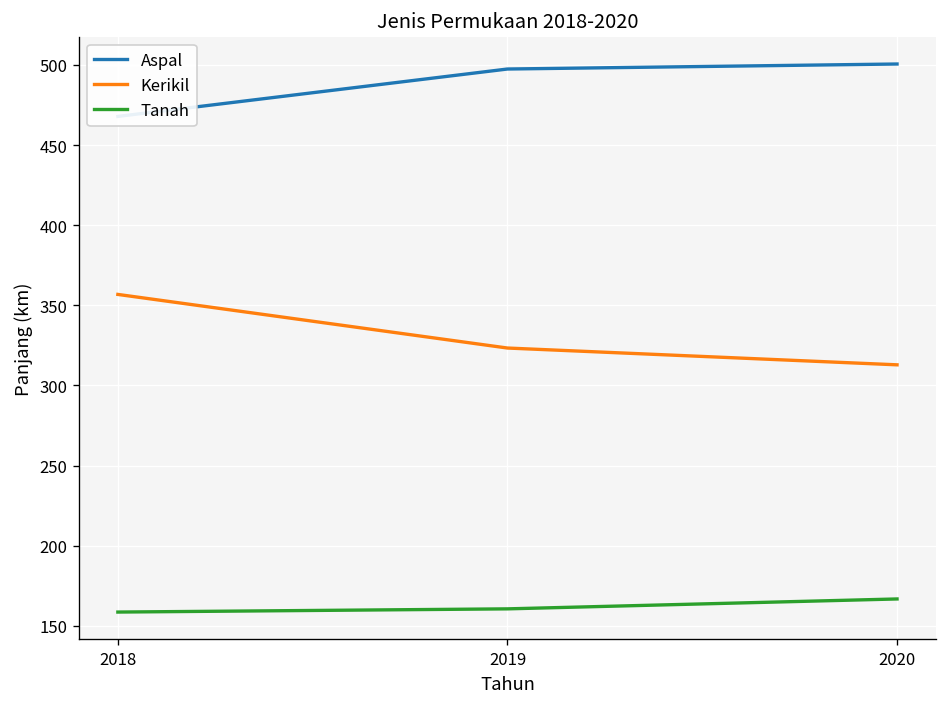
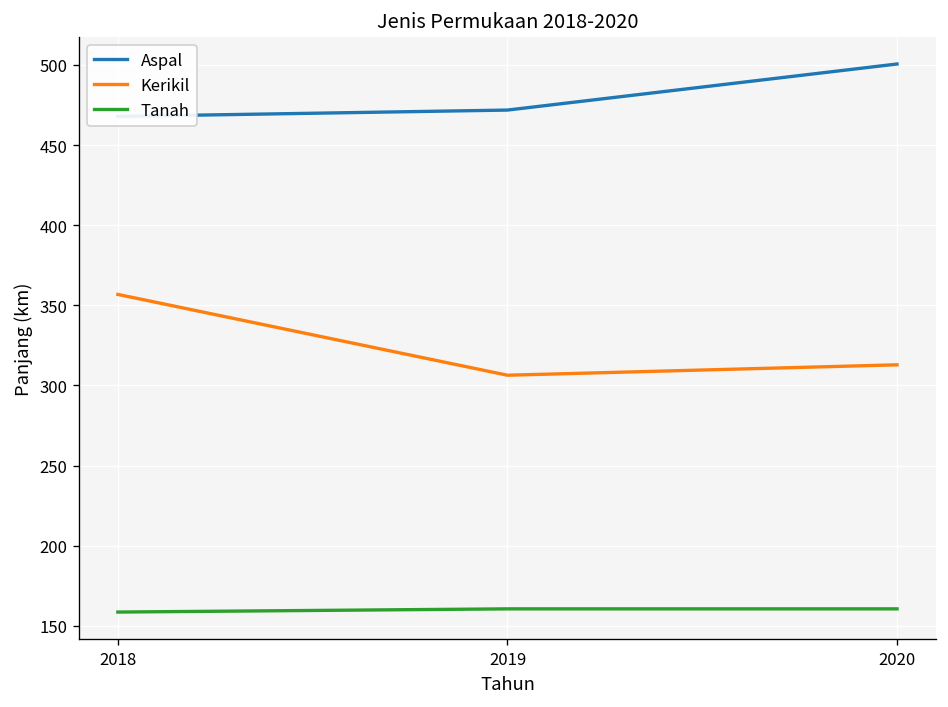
  {
    "Aspal": {
-     "2019": 497,
+     "2019": 472,
      "2020": 501
    },
    "Kerikil": {
      "2018": 357,
-     "2019": 323,
+     "2019": 306,
      "2020": 313
    },
    "Tanah": {
      "2018": 159,
      "2019": 161,
-     "2020": 167
+     "2020": 161
    }
  }
